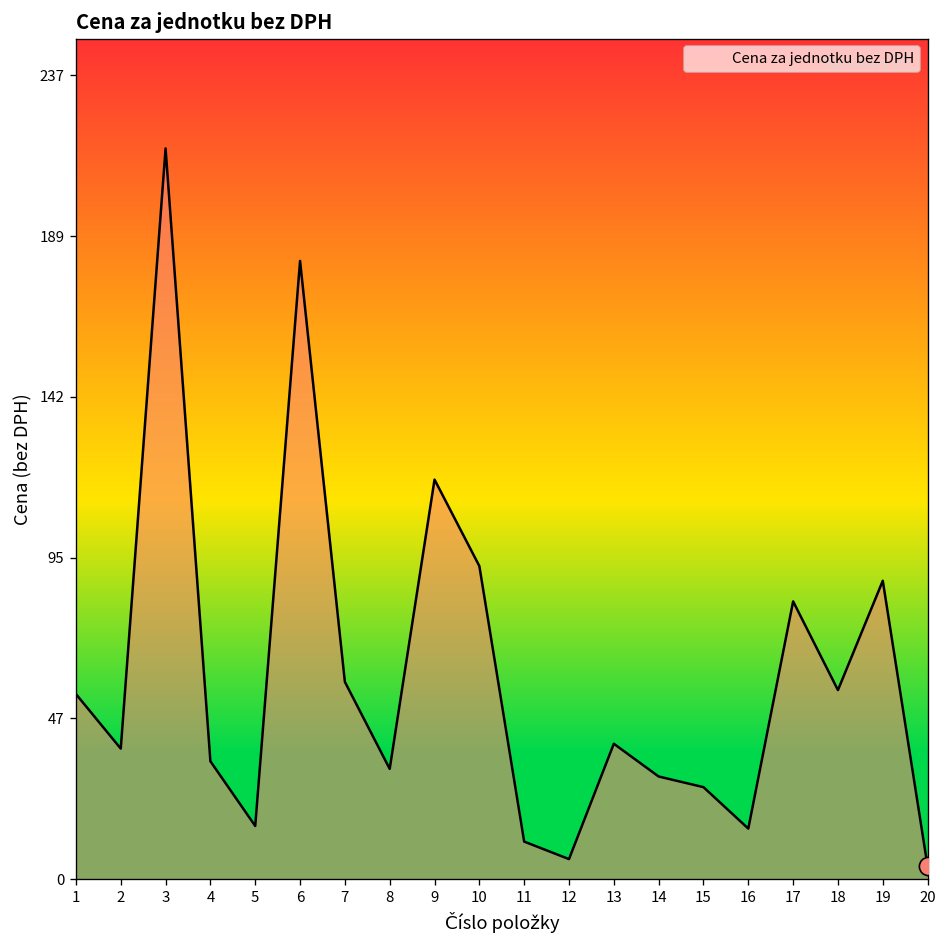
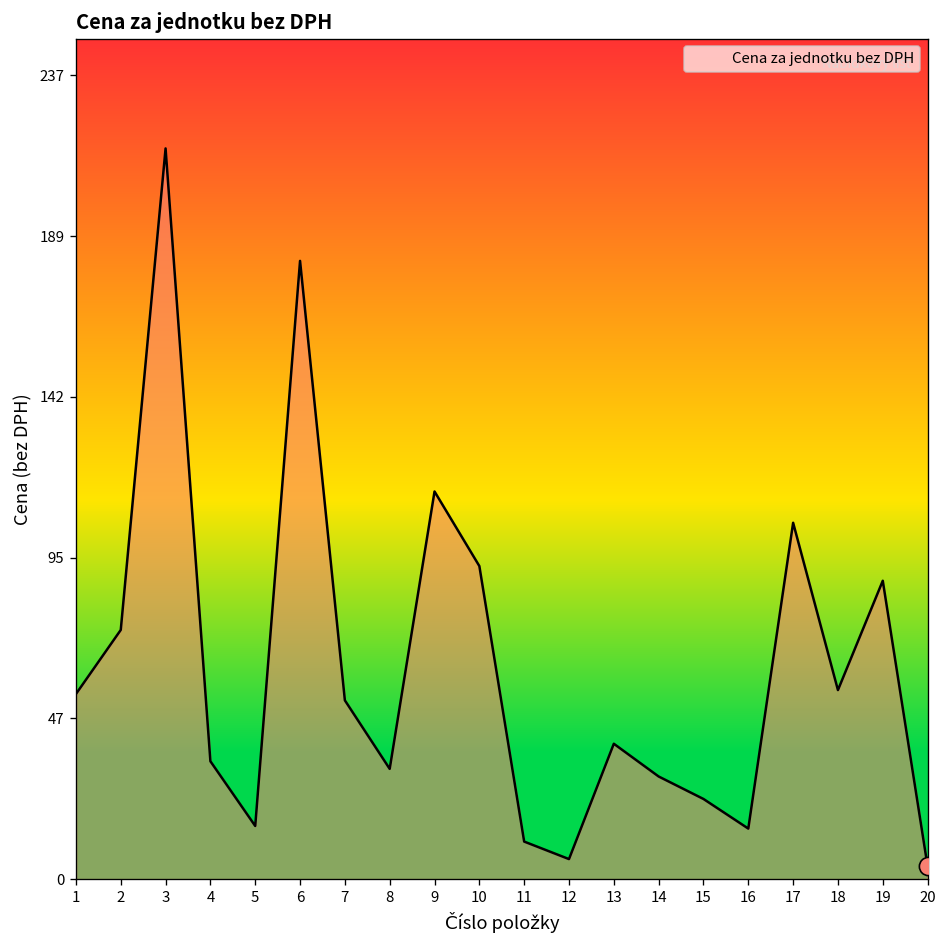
  {
    "Cena za jednotku bez DPH": {
      "1": 55,
-     "2": 38,
+     "2": 73,
      "3": 215,
      "4": 35,
      "5": 16,
      "6": 182,
-     "7": 58,
+     "7": 53,
      "8": 32,
-     "9": 118,
+     "9": 114,
      "10": 92,
      "11": 11,
      "12": 6,
      "13": 40,
      "14": 30,
-     "15": 27,
+     "15": 24,
      "16": 15,
-     "17": 82,
+     "17": 105,
      "18": 56,
      "19": 88
    }
  }
